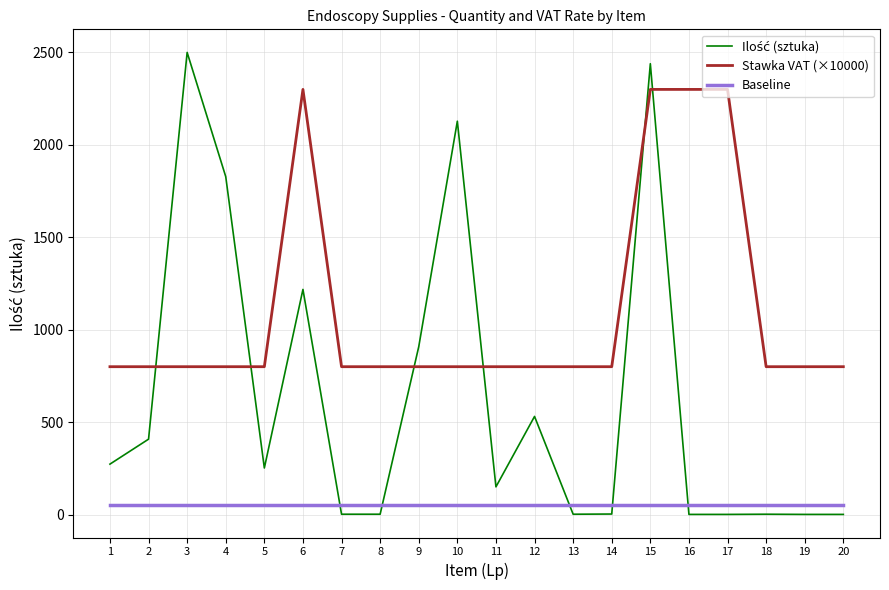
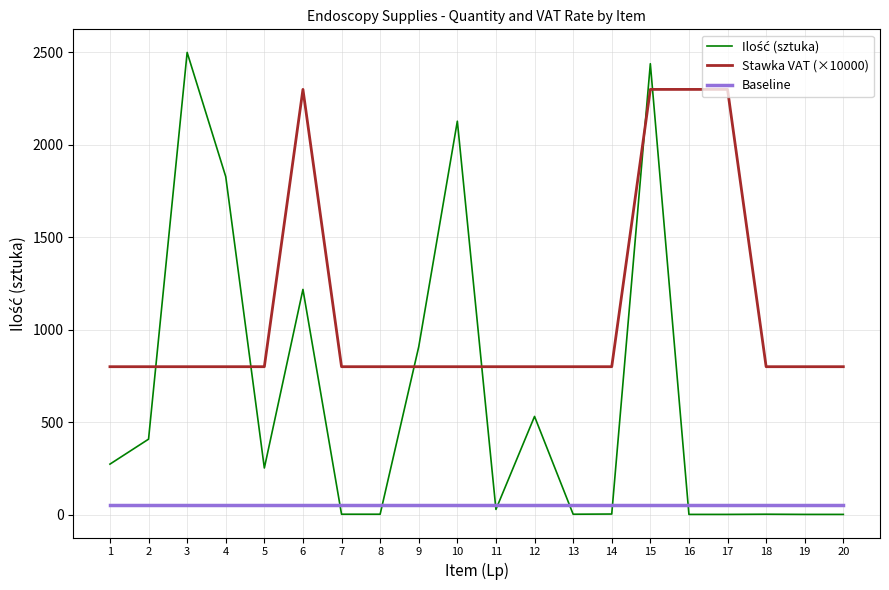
  {
    "Ilość (sztuka)": {
      "1": 270,
      "2": 410,
      "3": 2500,
      "4": 1830,
      "5": 250,
      "6": 1220,
      "7": 0,
      "8": 0,
      "9": 910,
      "10": 2130,
-     "11": 150,
+     "11": 30,
      "12": 530,
      "13": 0,
      "14": 0,
      "15": 2440,
      "16": 0,
      "17": 0,
      "18": 0,
      "19": 0,
      "20": 0
    },
    "Stawka VAT (×10000)": {
      "1": 800,
      "2": 800,
      "3": 800,
      "4": 800,
      "5": 800,
      "6": 2300,
      "7": 800,
      "8": 800,
      "9": 800,
      "10": 800,
      "11": 800,
      "12": 800,
      "13": 800,
      "14": 800,
      "15": 2300,
      "16": 2300,
      "18": 800,
      "19": 800,
      "20": 800
    },
    "Baseline": {
      "1": 50,
      "2": 50,
      "3": 50,
      "4": 50,
      "5": 50,
      "6": 50,
      "7": 50,
      "8": 50,
      "9": 50,
      "10": 50,
      "11": 50,
      "12": 50,
      "13": 50,
      "14": 50,
      "15": 50,
      "16": 50,
      "17": 50,
      "18": 50,
      "19": 50,
      "20": 50
    }
  }
